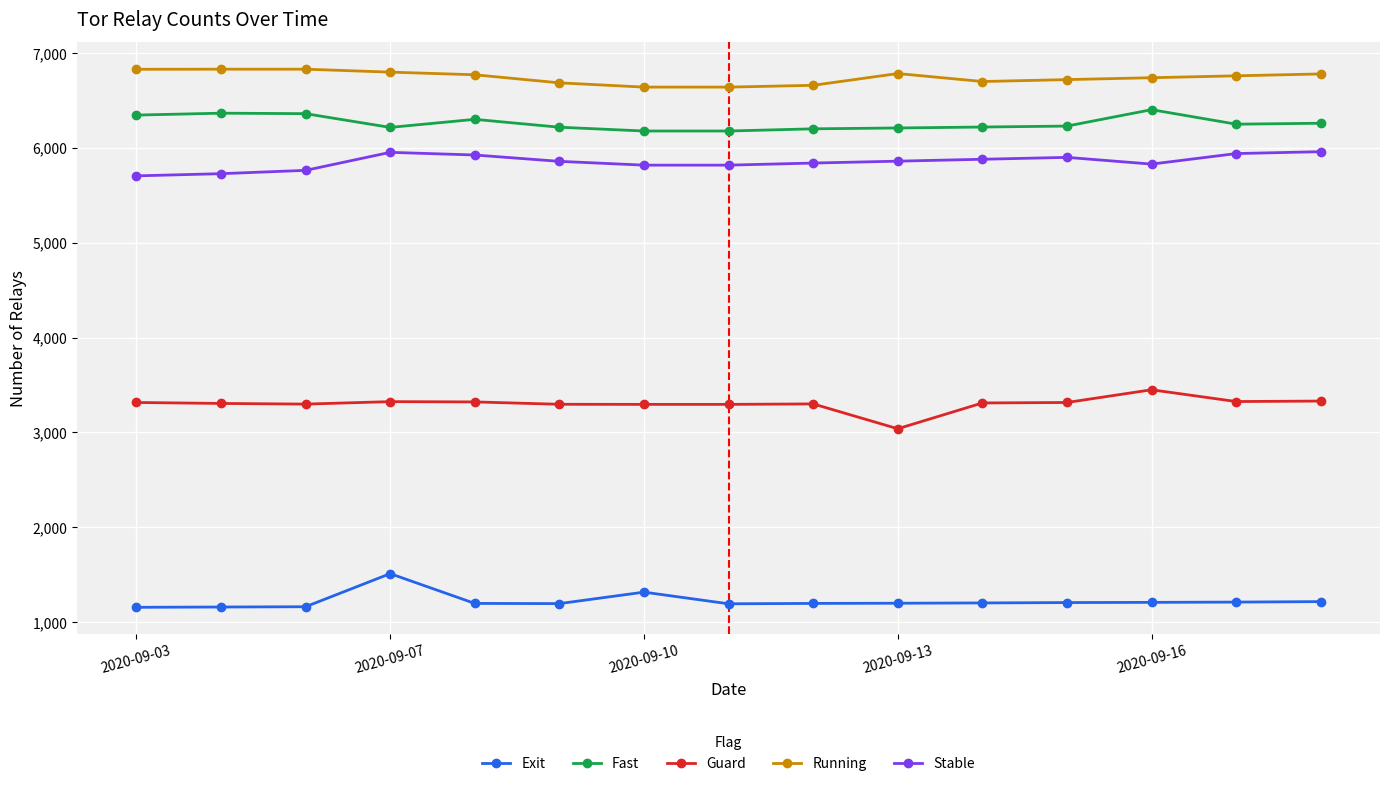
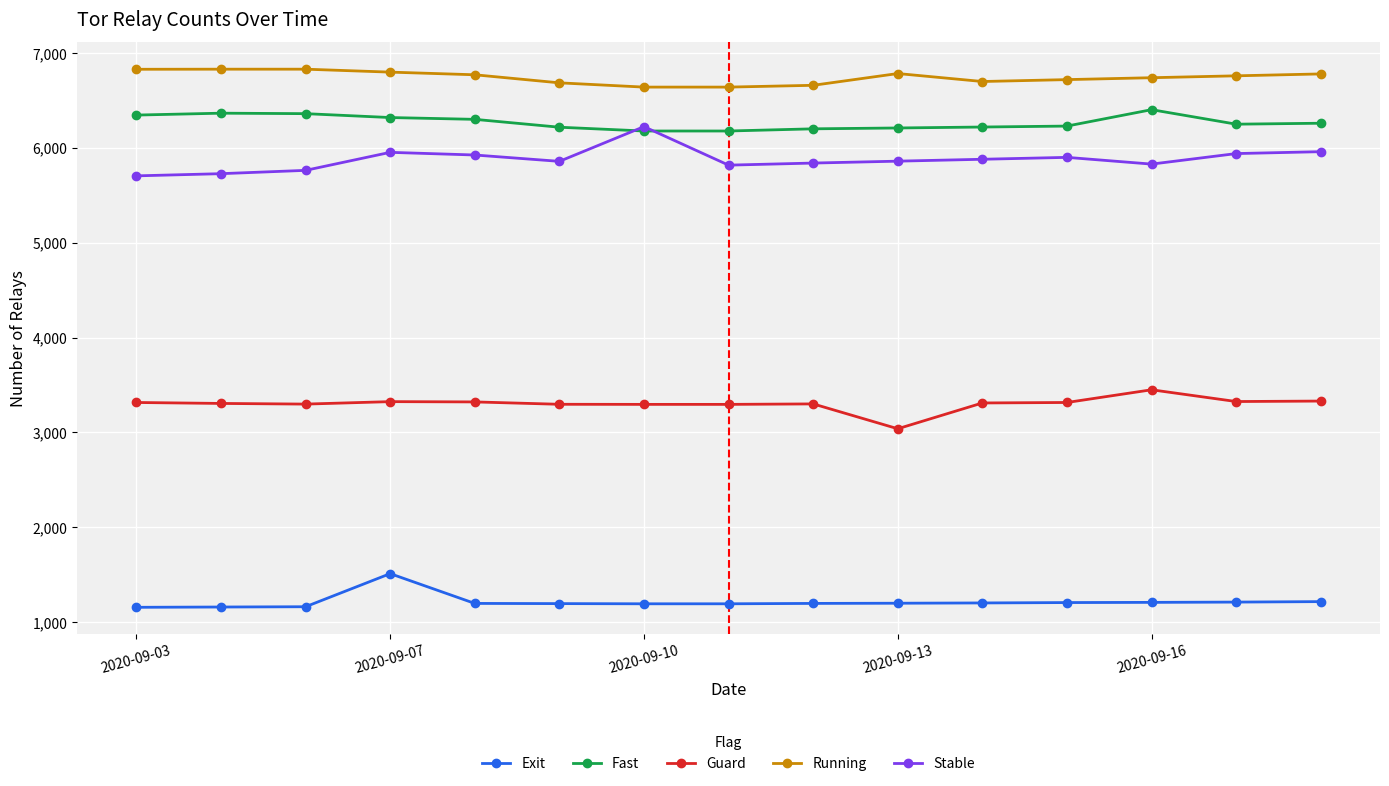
  {
    "Exit": {
      "2020-09-03": "1,200",
      "2020-09-07": "1,500",
-     "2020-09-10": "1,300",
+     "2020-09-10": "1,200",
      "2020-09-13": "1,200",
      "2020-09-16": "1,200"
    },
    "Fast": {
      "2020-09-03": "6,300",
-     "2020-09-07": "6,200",
+     "2020-09-07": "6,300",
      "2020-09-10": "6,200",
      "2020-09-13": "6,200",
      "2020-09-16": "6,400"
    },
    "Guard": {
      "2020-09-03": "3,300",
      "2020-09-07": "3,300",
      "2020-09-10": "3,300",
      "2020-09-13": "3,000",
      "2020-09-16": "3,400"
    },
    "Running": {
      "2020-09-03": "6,800",
      "2020-09-07": "6,800",
      "2020-09-10": "6,600",
      "2020-09-13": "6,800",
      "2020-09-16": "6,700"
    },
    "Stable": {
      "2020-09-03": "5,700",
      "2020-09-07": "6,000",
-     "2020-09-10": "5,800",
+     "2020-09-10": "6,200",
      "2020-09-13": "5,900",
      "2020-09-16": "5,800"
    }
  }
